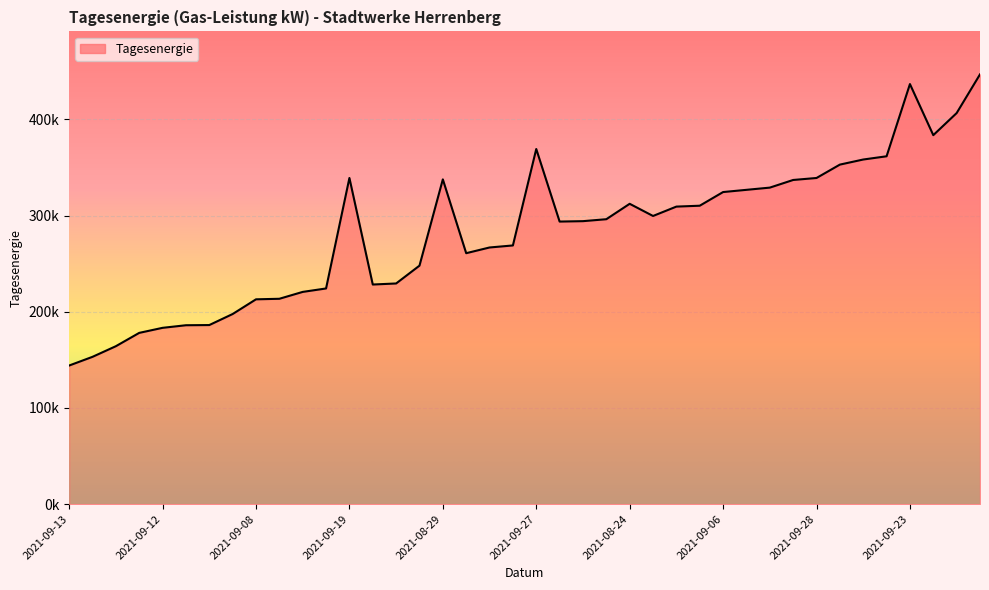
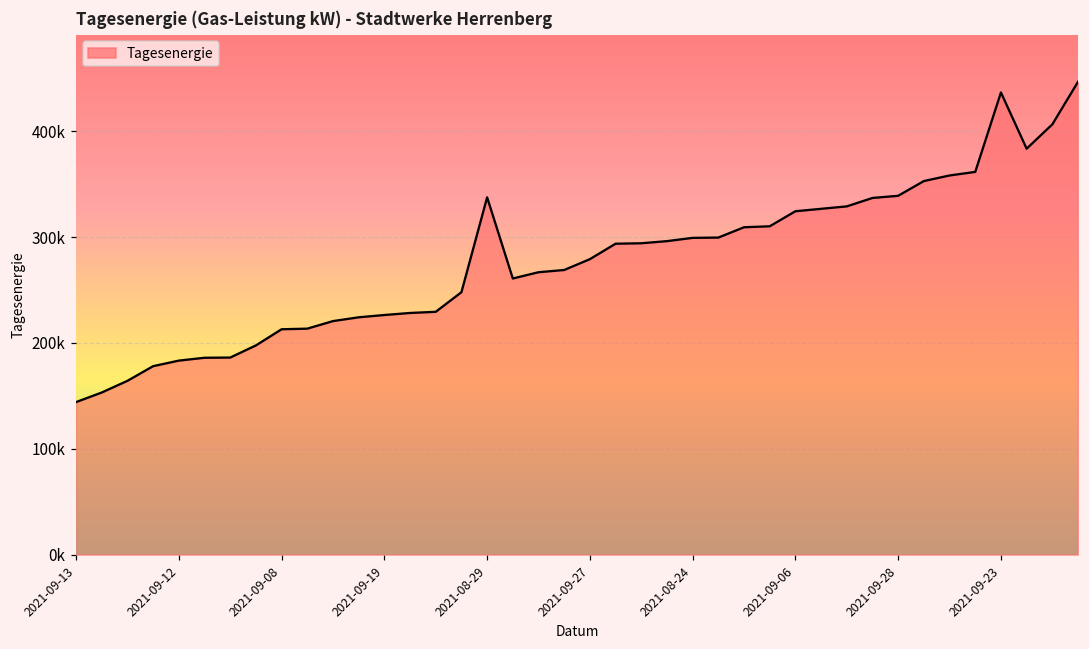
  {
    "2021-09-13": 140000,
    "2021-09-12": 180000,
    "2021-09-08": 210000,
-   "2021-09-19": 340000,
+   "2021-09-19": 230000,
    "2021-08-29": 340000,
-   "2021-09-27": 370000,
-   "2021-08-24": 310000,
+   "2021-09-27": 280000,
+   "2021-08-24": 300000,
    "2021-09-06": 320000,
    "2021-09-28": 340000,
    "2021-09-23": 440000
  }
